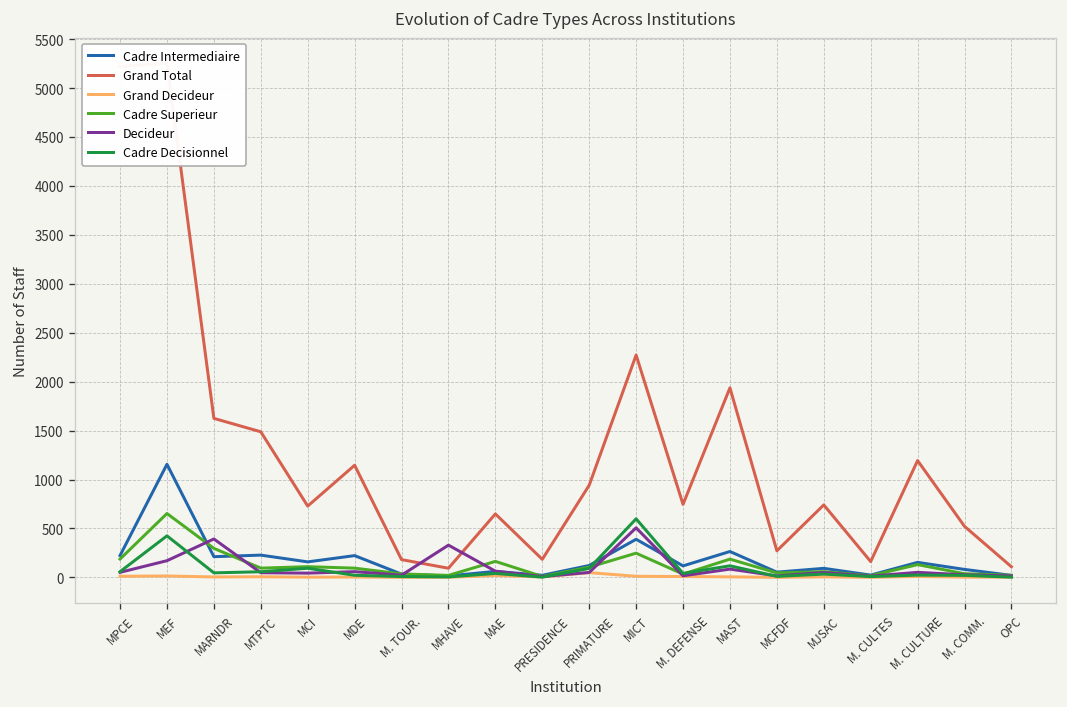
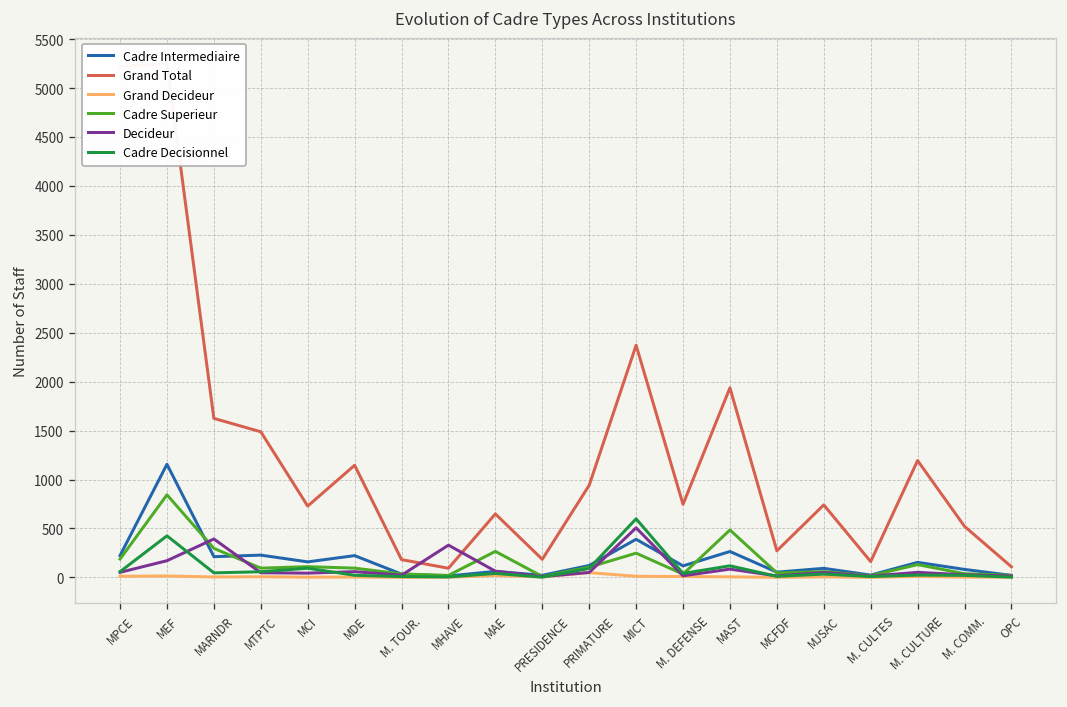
  {
    "Cadre Intermediaire": {
      "MPCE": 200,
      "MEF": 1200,
      "MARNDR": 200,
      "MTPTC": 200,
      "MCI": 200,
      "MDE": 200,
      "MICT": 400,
      "M. DEFENSE": 100,
      "MAST": 300,
      "MJSAC": 100,
      "M. COMM.": 100
    },
    "Grand Total": {
      "MARNDR": 1600,
      "MTPTC": 1500,
      "MCI": 700,
      "MDE": 1100,
      "M. TOUR.": 200,
      "MHAVE": 100,
      "MAE": 600,
      "PRESIDENCE": 200,
      "PRIMATURE": 900,
-     "MICT": 2300,
+     "MICT": 2400,
      "M. DEFENSE": 700,
      "MAST": 1900,
      "MCFDF": 300,
      "MJSAC": 700,
      "M. CULTES": 200,
      "M. CULTURE": 1200,
      "M. COMM.": 500,
      "OPC": 100
    },
    "Grand Decideur": {
      "MPCE": 0,
      "MEF": 0,
      "MARNDR": 0,
      "MTPTC": 0,
      "MCI": 0,
      "MICT": 0,
      "MAST": 0
    },
    "Cadre Superieur": {
      "MPCE": 200,
-     "MEF": 700,
+     "MEF": 800,
      "MARNDR": 300,
      "MTPTC": 100,
      "MDE": 100,
-     "MAE": 200,
+     "MAE": 300,
      "MICT": 200,
-     "MAST": 200
+     "MAST": 500
    },
    "Decideur": {
      "MEF": 200,
      "MARNDR": 400,
      "MCI": 0,
      "MDE": 100,
      "MHAVE": 300,
      "MICT": 500,
      "MAST": 100
    },
    "Cadre Decisionnel": {
      "MEF": 400,
      "MARNDR": 0,
      "MICT": 600,
      "MAST": 100
    }
  }
